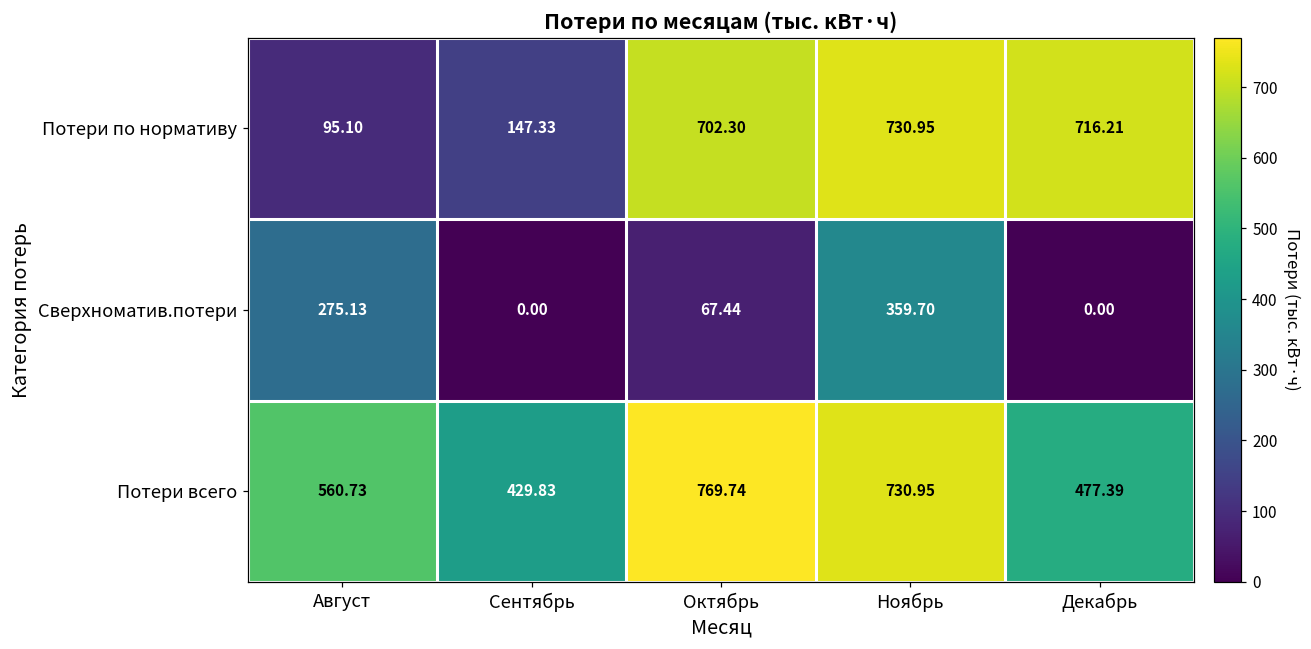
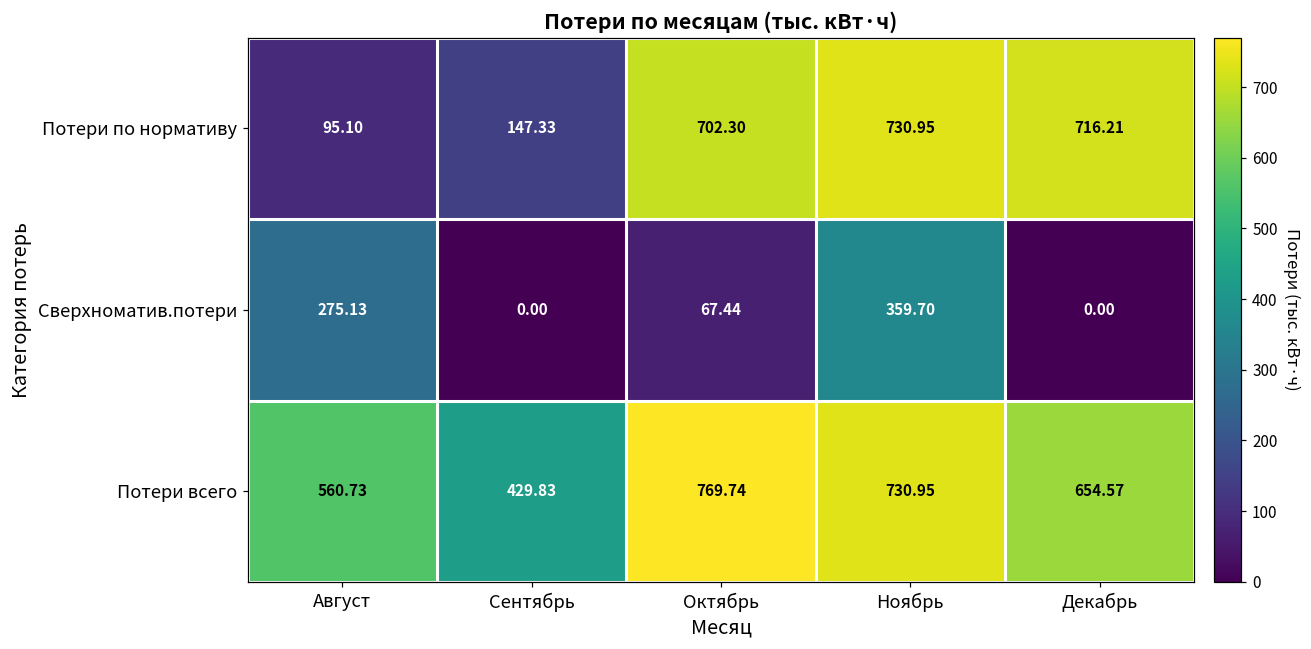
  {
    "Потери по нормативу": {
      "Август": 95.10,
      "Сентябрь": 147.33,
      "Октябрь": 702.30,
      "Ноябрь": 730.95,
      "Декабрь": 716.21
    },
    "Сверхноматив.потери": {
      "Август": 275.13,
      "Сентябрь": 0.00,
      "Октябрь": 67.44,
      "Ноябрь": 359.70,
      "Декабрь": 0.00
    },
    "Потери всего": {
      "Август": 560.73,
      "Сентябрь": 429.83,
      "Октябрь": 769.74,
      "Ноябрь": 730.95,
-     "Декабрь": 477.39
+     "Декабрь": 654.57
    }
  }
